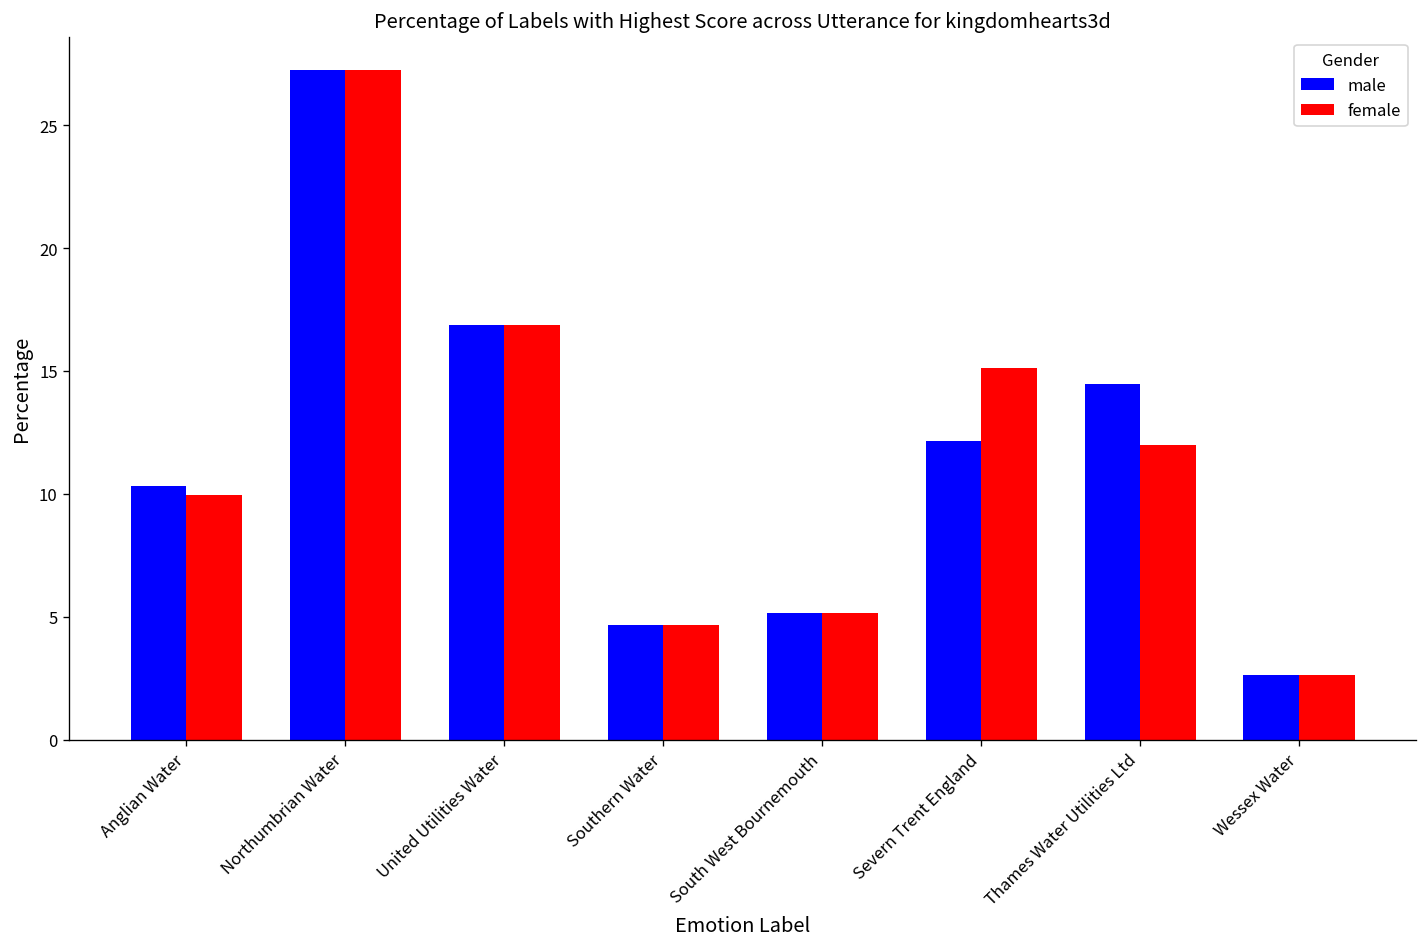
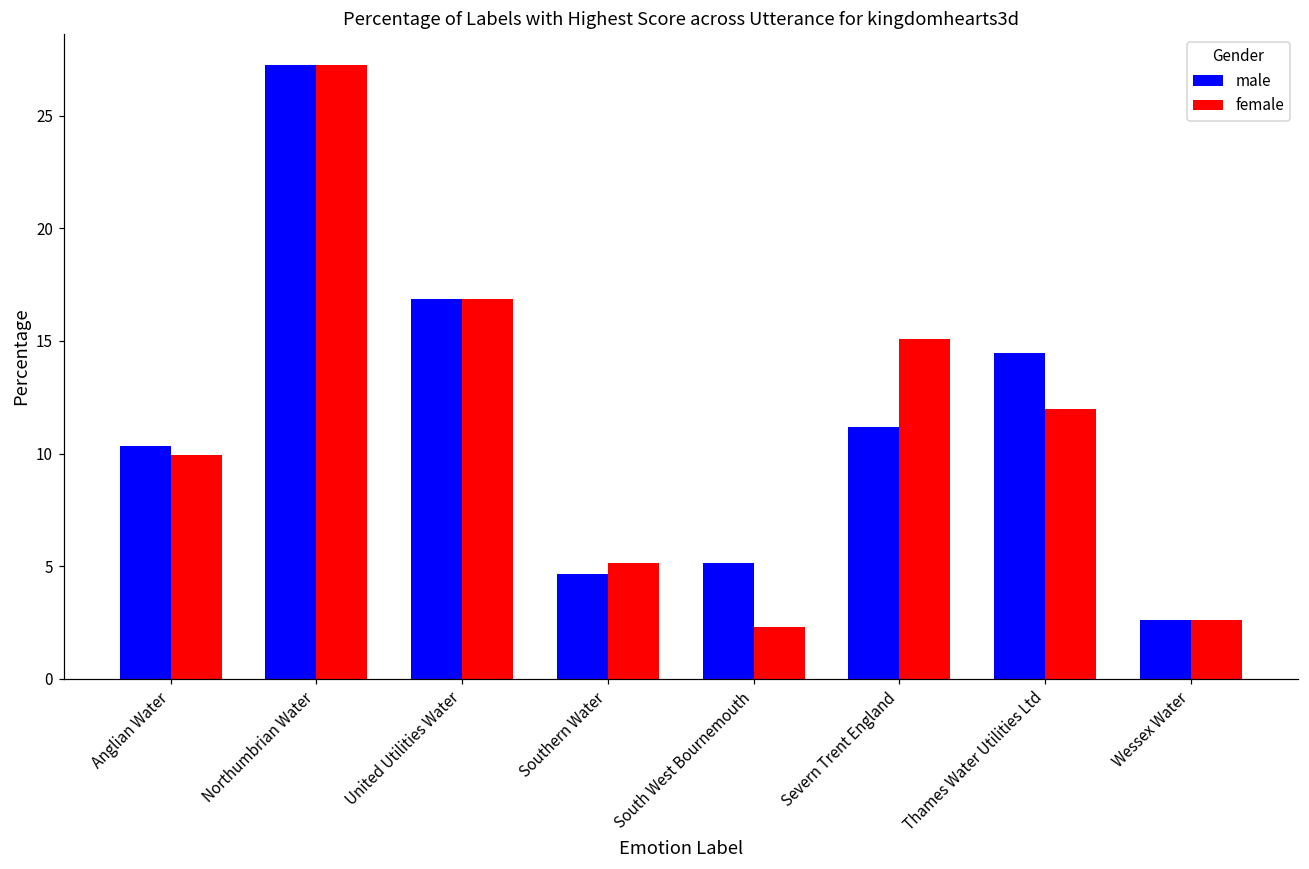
  {
    "male": {
      "Anglian Water": 10.3,
      "Northumbrian Water": 27.2,
      "United Utilities Water": 16.9,
      "Southern Water": 4.7,
      "South West Bournemouth": 5.1,
-     "Severn Trent England": 12.1,
+     "Severn Trent England": 11.2,
      "Thames Water Utilities Ltd": 14.5,
      "Wessex Water": 2.6
    },
    "female": {
      "Anglian Water": 9.9,
      "Northumbrian Water": 27.2,
      "United Utilities Water": 16.9,
-     "Southern Water": 4.7,
-     "South West Bournemouth": 5.1,
+     "Southern Water": 5.1,
+     "South West Bournemouth": 2.3,
      "Severn Trent England": 15.1,
      "Thames Water Utilities Ltd": 12.0,
      "Wessex Water": 2.6
    }
  }
